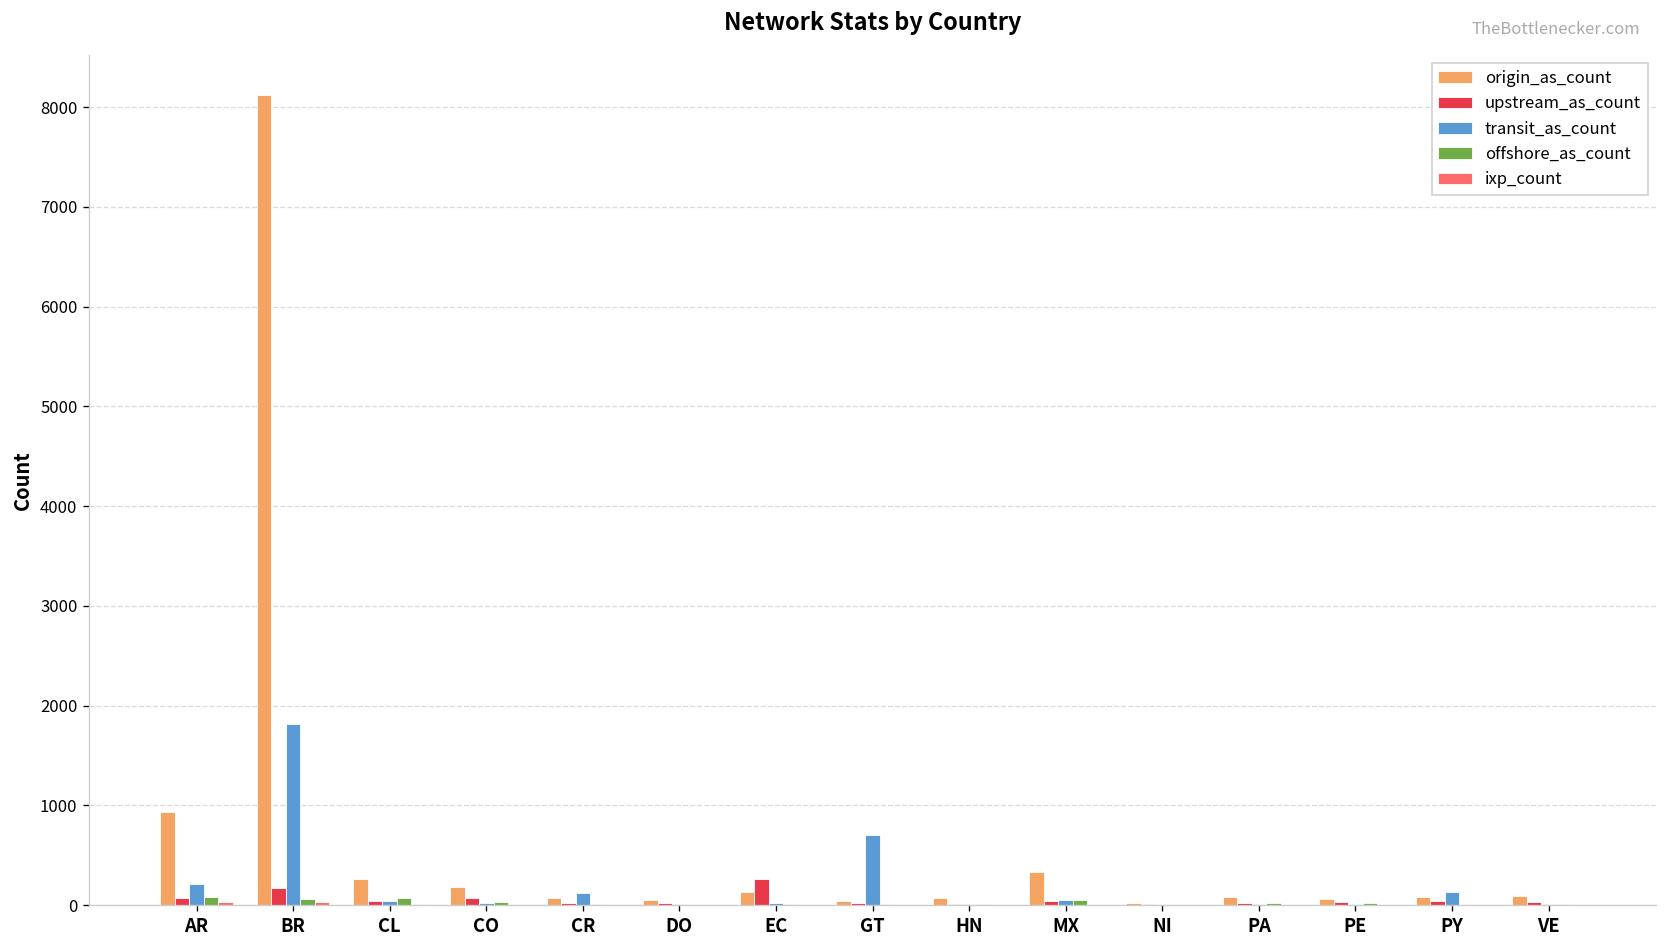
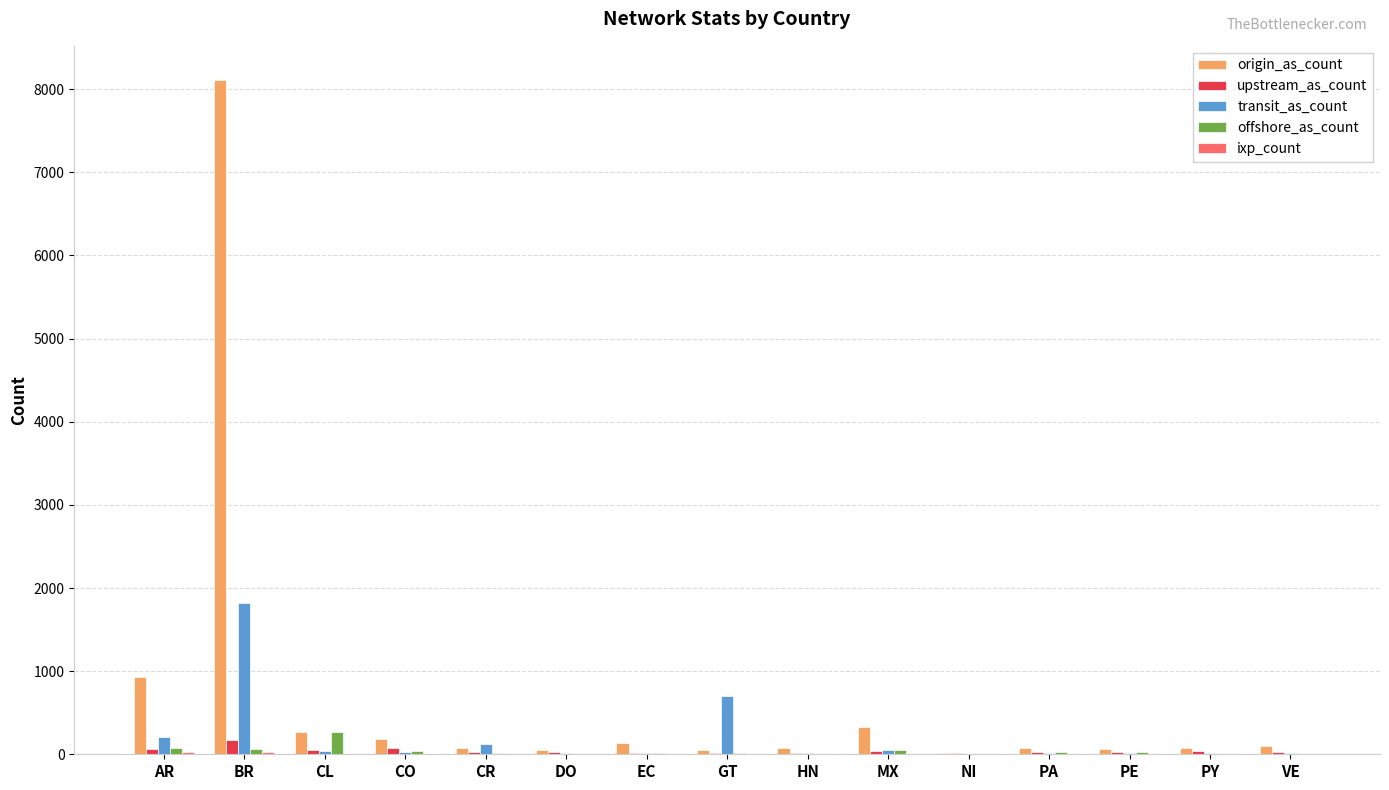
  {
    "upstream_as_count": {
      "AR": 100,
      "BR": 200,
      "CL": 0,
      "CO": 100,
-     "EC": 300,
+     "EC": 0,
      "MX": 0,
      "PY": 0
    },
    "transit_as_count": {
      "AR": 200,
      "BR": 1800,
      "CL": 0,
      "CR": 100,
      "GT": 700,
      "MX": 100,
-     "PY": 100
+     "PY": 0
    },
    "offshore_as_count": {
      "AR": 100,
      "BR": 100,
-     "CL": 100,
+     "CL": 300,
      "CO": 0,
      "MX": 0
    }
  }
